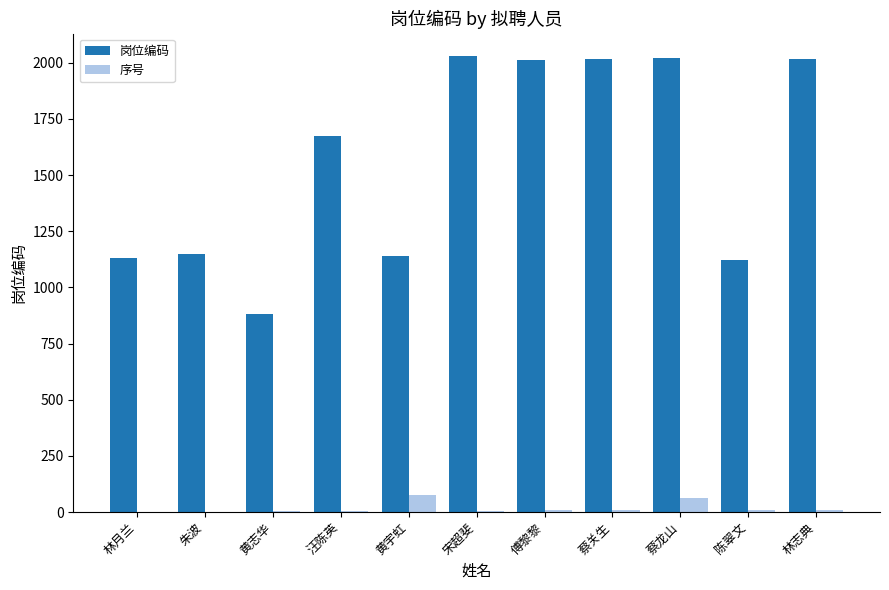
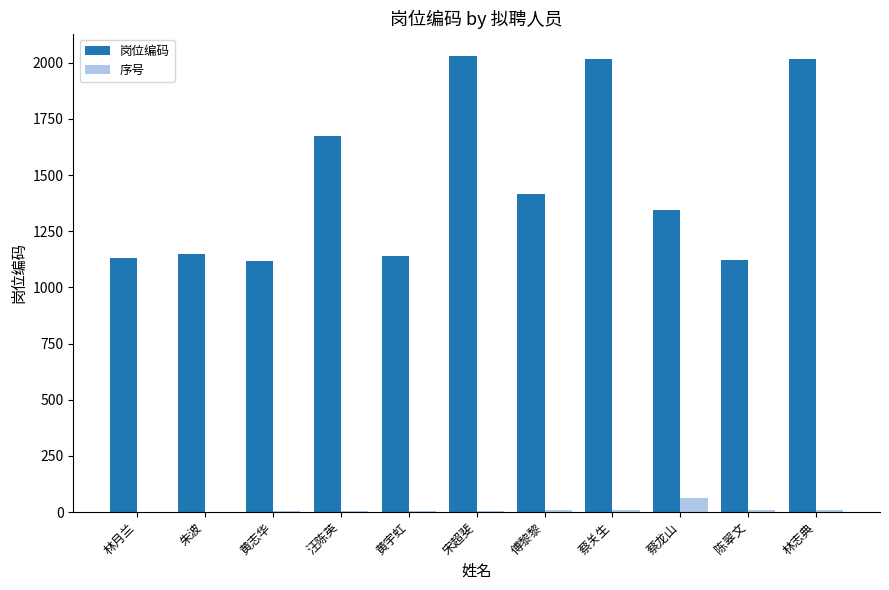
  {
    "岗位编码": {
      "林月兰": 1130,
      "朱波": 1150,
-     "黄志华": 880,
+     "黄志华": 1120,
      "汪陈英": 1680,
      "黄宇虹": 1140,
      "宋超斐": 2030,
-     "傅黎黎": 2010,
+     "傅黎黎": 1420,
      "蔡关生": 2020,
-     "蔡龙山": 2020,
+     "蔡龙山": 1350,
      "陈翠文": 1120,
      "林志典": 2020
    },
    "序号": {
-     "黄宇虹": 80,
+     "黄宇虹": 10,
      "蔡龙山": 60
    }
  }
